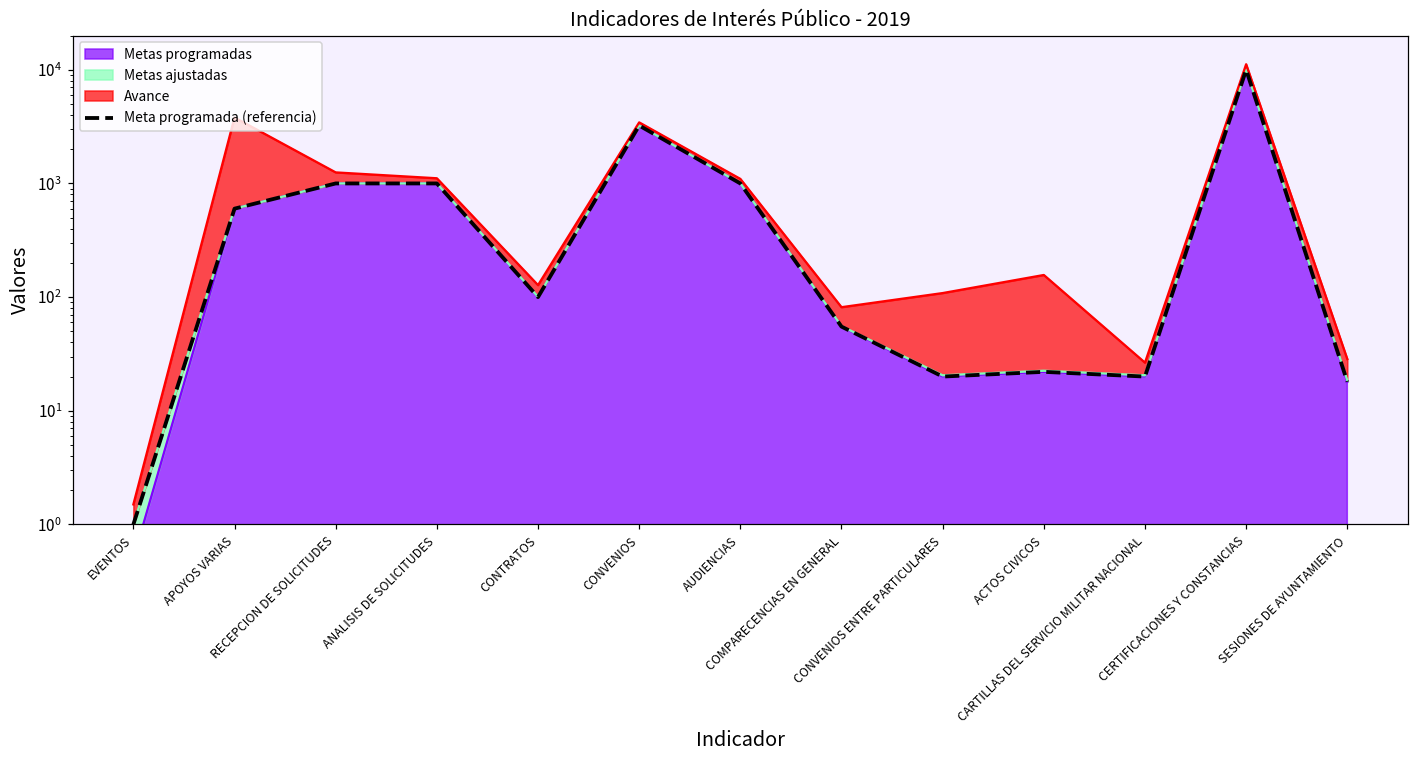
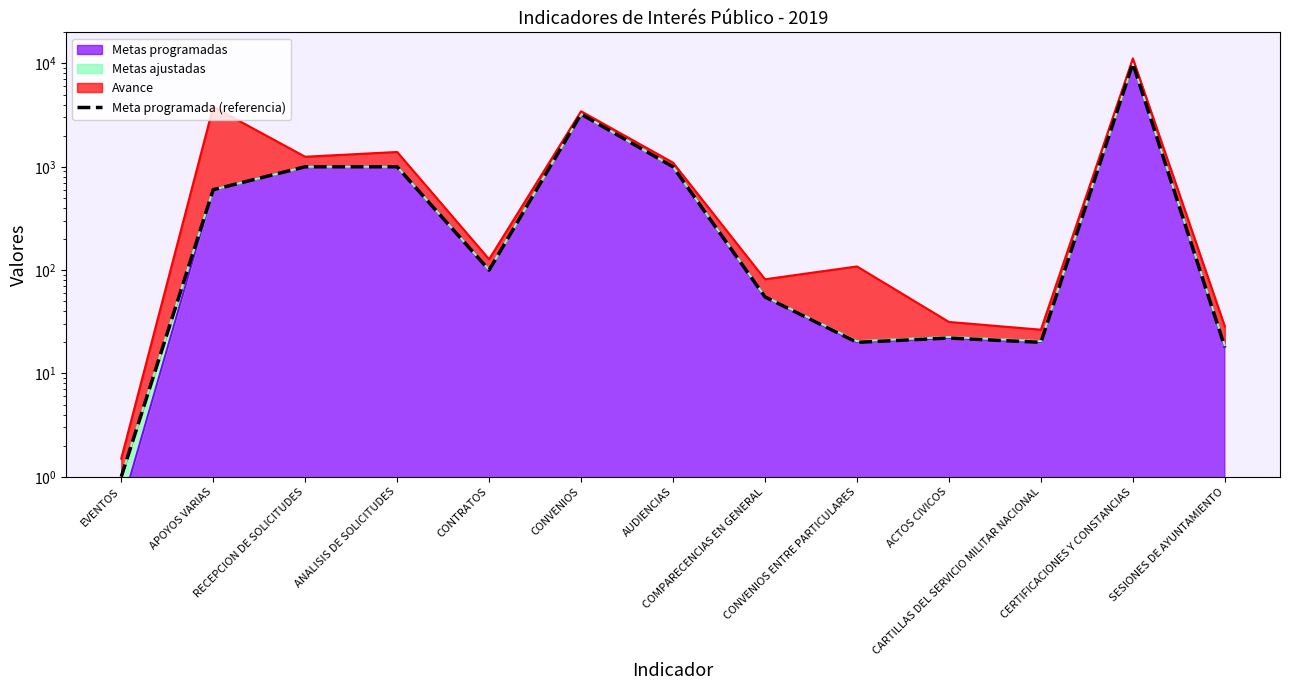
  {
    "Avance": {
      "EVENTOS": 0.5,
      "RECEPCION DE SOLICITUDES": 250,
-     "ANALISIS DE SOLICITUDES": 110,
+     "ANALISIS DE SOLICITUDES": 390,
      "CONTRATOS": 27,
      "CONVENIOS": 210,
      "AUDIENCIAS": 100,
      "COMPARECENCIAS EN GENERAL": 26,
      "CONVENIOS ENTRE PARTICULARES": 90,
-     "ACTOS CIVICOS": 130,
+     "ACTOS CIVICOS": 9,
      "CARTILLAS DEL SERVICIO MILITAR NACIONAL": 6,
      "CERTIFICACIONES Y CONSTANCIAS": 1200,
      "SESIONES DE AYUNTAMIENTO": 10
    }
  }
